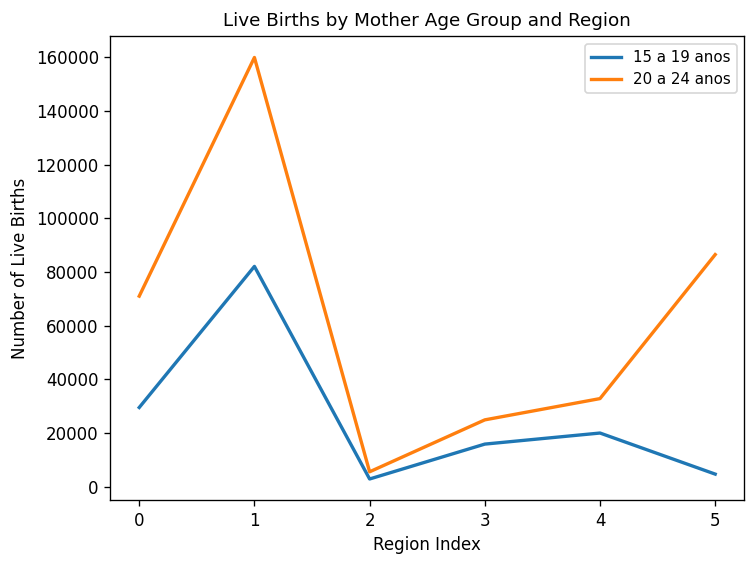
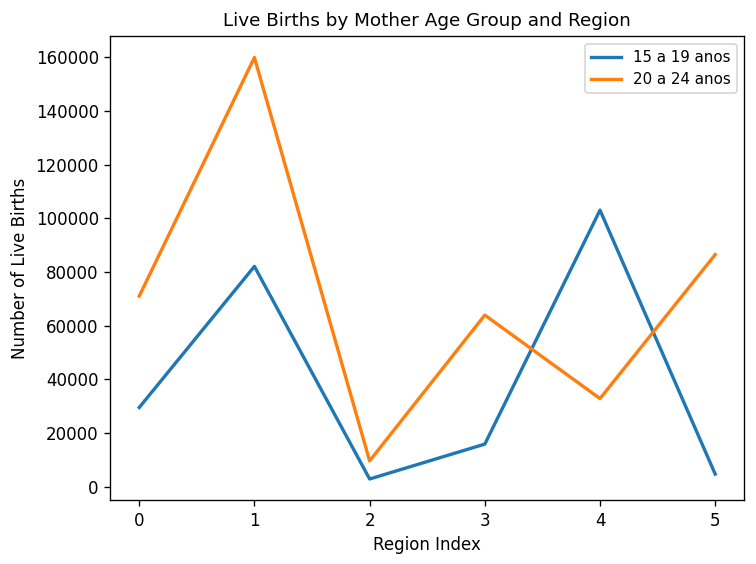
  {
    "15 a 19 anos": {
      "0": 30000,
      "1": 82000,
      "2": 3000,
      "3": 16000,
-     "4": 20000,
+     "4": 103000,
      "5": 5000
    },
    "20 a 24 anos": {
      "0": 71000,
      "1": 160000,
-     "2": 6000,
-     "3": 25000,
+     "2": 10000,
+     "3": 64000,
      "4": 33000,
      "5": 87000
    }
  }
